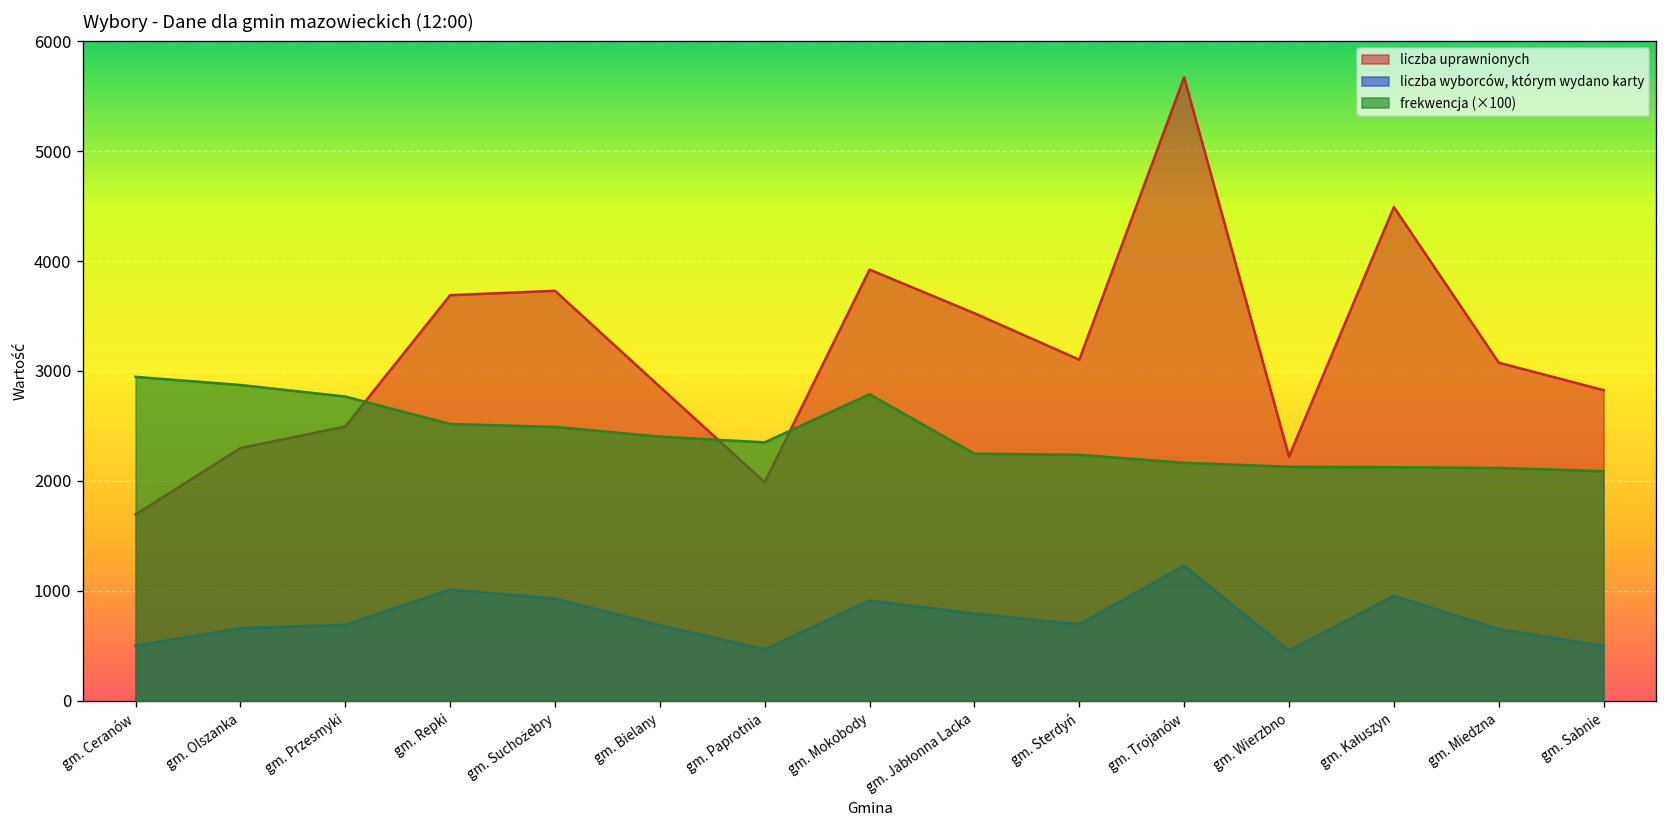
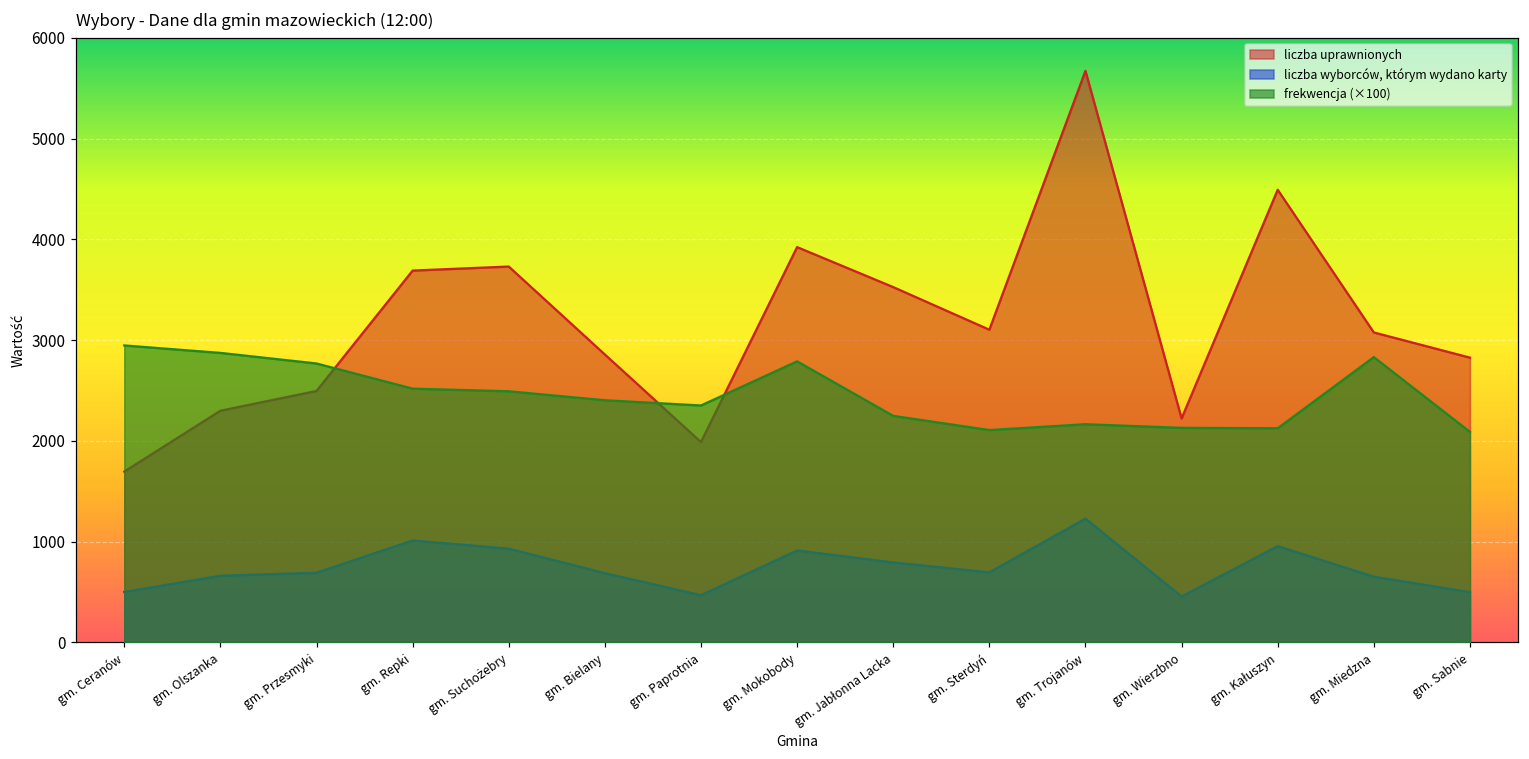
  {
    "liczba uprawnionych": {
      "gm. Ceranów": 1700,
      "gm. Olszanka": 2300,
      "gm. Przesmyki": 2500,
      "gm. Repki": 3700,
      "gm. Suchożebry": 3700,
      "gm. Bielany": 2900,
      "gm. Paprotnia": 2000,
      "gm. Mokobody": 3900,
      "gm. Jabłonna Lacka": 3500,
      "gm. Sterdyń": 3100,
      "gm. Trojanów": 5700,
      "gm. Wierzbno": 2200,
      "gm. Kałuszyn": 4500,
      "gm. Miedzna": 3100,
      "gm. Sabnie": 2800
    },
    "liczba wyborców, którym wydano karty": {
      "gm. Ceranów": 500,
      "gm. Olszanka": 700,
      "gm. Przesmyki": 700,
      "gm. Repki": 1000,
      "gm. Suchożebry": 900,
      "gm. Bielany": 700,
      "gm. Paprotnia": 500,
      "gm. Mokobody": 900,
      "gm. Jabłonna Lacka": 800,
      "gm. Sterdyń": 700,
      "gm. Trojanów": 1200,
      "gm. Wierzbno": 500,
      "gm. Kałuszyn": 1000,
      "gm. Miedzna": 700,
      "gm. Sabnie": 500
    },
    "frekwencja (×100)": {
      "gm. Ceranów": 2900,
      "gm. Olszanka": 2900,
      "gm. Przesmyki": 2800,
      "gm. Repki": 2500,
      "gm. Suchożebry": 2500,
      "gm. Bielany": 2400,
      "gm. Paprotnia": 2400,
      "gm. Mokobody": 2800,
      "gm. Jabłonna Lacka": 2200,
-     "gm. Sterdyń": 2200,
+     "gm. Sterdyń": 2100,
      "gm. Trojanów": 2200,
      "gm. Wierzbno": 2100,
      "gm. Kałuszyn": 2100,
-     "gm. Miedzna": 2100,
+     "gm. Miedzna": 2800,
      "gm. Sabnie": 2100
    }
  }
